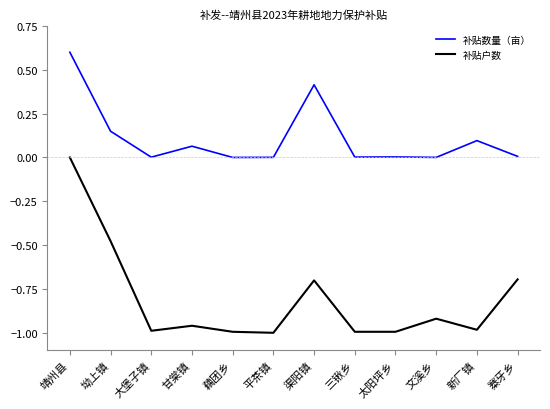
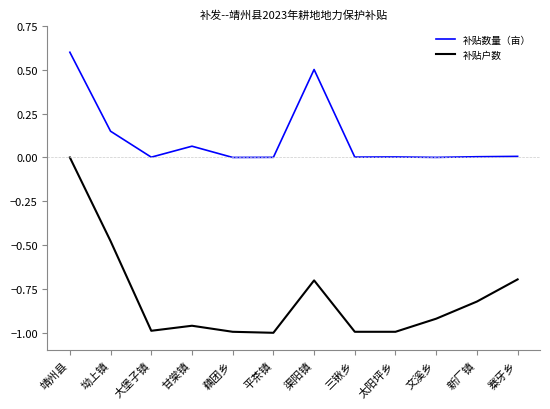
  {
    "补贴数量（亩）": {
      "靖州县": 0.60,
      "坳上镇": 0.15,
      "大堡子镇": 0.00,
      "甘棠镇": 0.06,
      "藕团乡": 0.00,
      "平茶镇": 0.00,
-     "渠阳镇": 0.41,
+     "渠阳镇": 0.50,
      "三锹乡": 0.00,
      "太阳坪乡": 0.00,
      "文溪乡": 0.00,
-     "新厂镇": 0.10,
+     "新厂镇": 0.00,
      "寨牙乡": 0.01
    },
    "补贴户数": {
      "靖州县": 0.00,
      "坳上镇": -0.48,
      "大堡子镇": -0.99,
      "甘棠镇": -0.96,
      "藕团乡": -0.99,
      "平茶镇": -1.00,
      "渠阳镇": -0.70,
      "三锹乡": -0.99,
      "太阳坪乡": -0.99,
      "文溪乡": -0.92,
-     "新厂镇": -0.98,
+     "新厂镇": -0.82,
      "寨牙乡": -0.70
    }
  }
